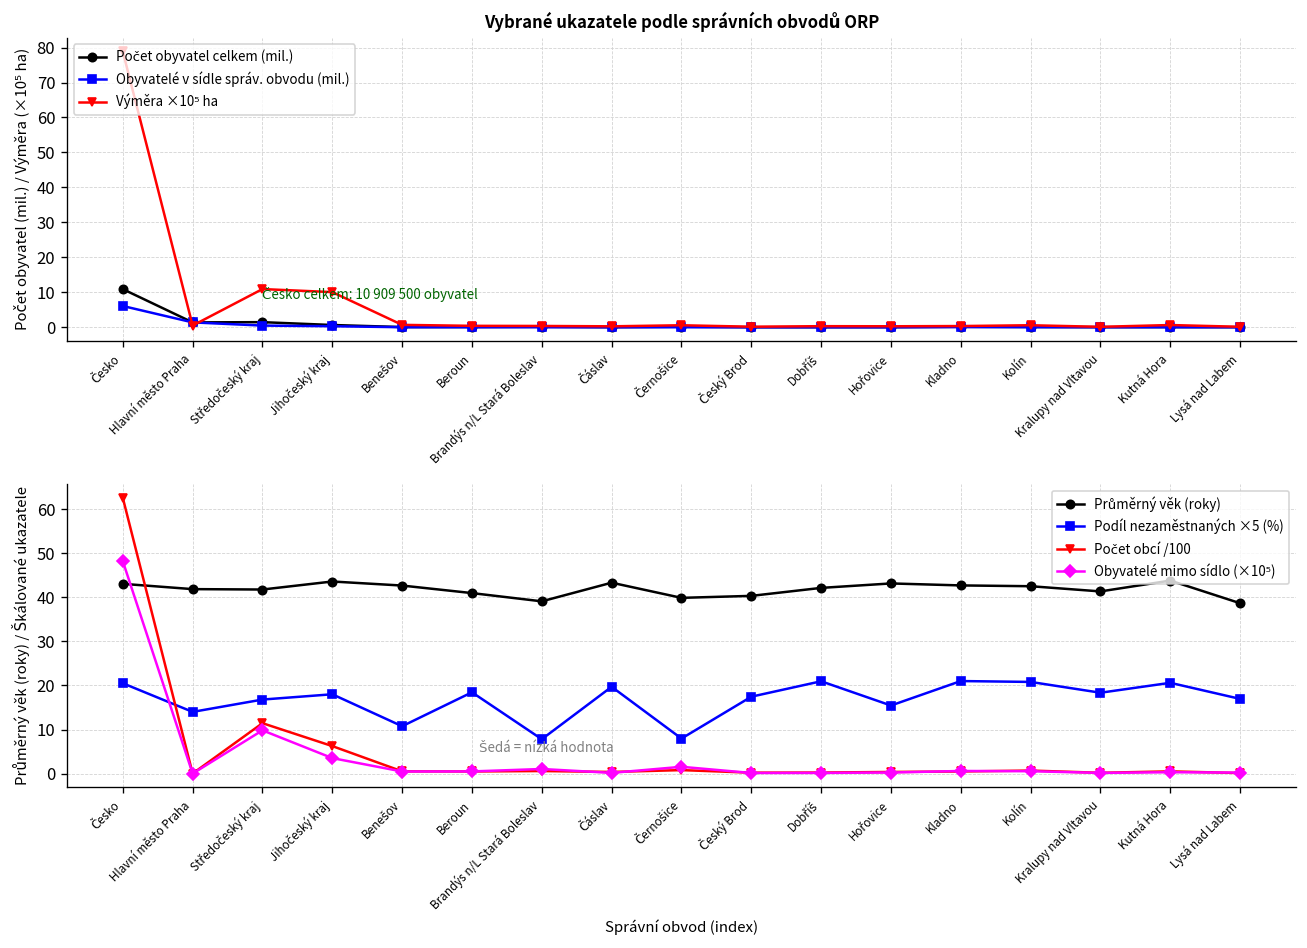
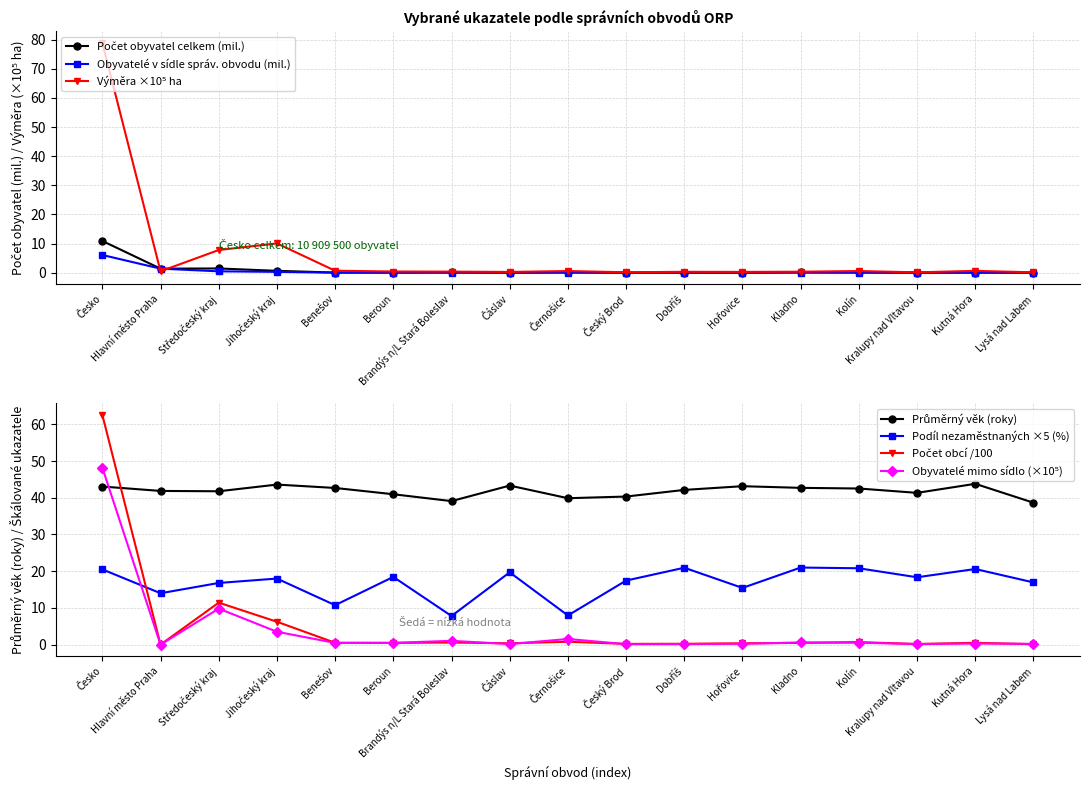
  {
    "Vybrané ukazatele podle správních obvodů ORP": {
      "Počet obyvatel celkem (mil.)": {
        "Česko": 11,
        "Středočeský kraj": 1
      },
      "Obyvatelé v sídle správ. obvodu (mil.)": {
        "Česko": 6,
        "Středočeský kraj": 0
      },
      "Výměra ×10⁵ ha": {
        "Hlavní město Praha": 0,
-       "Středočeský kraj": 11
+       "Středočeský kraj": 8
      }
    }
  }
